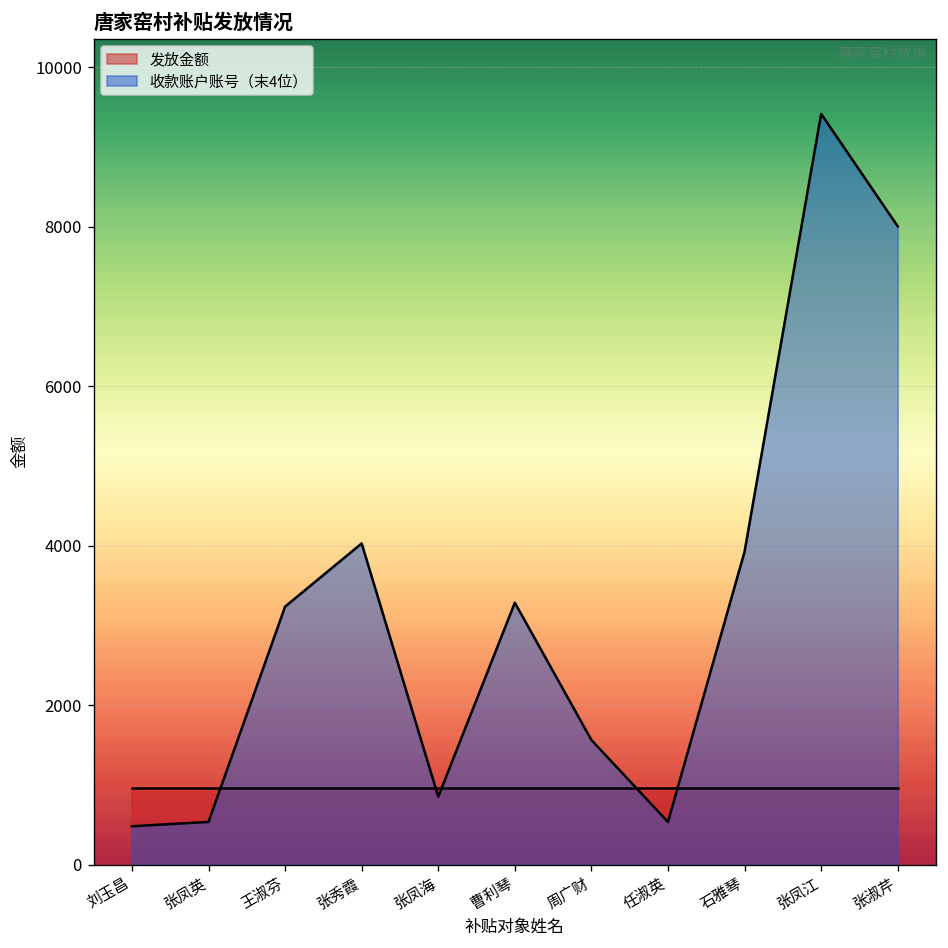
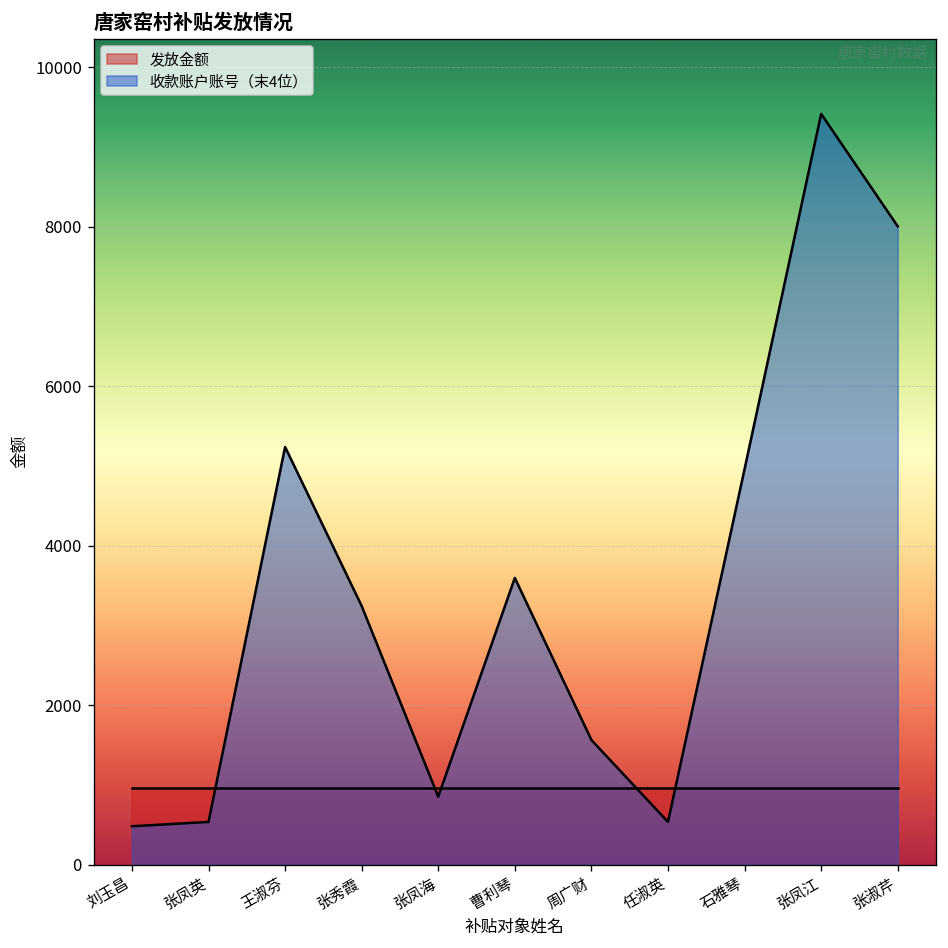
  {
    "发放金额": {
      "刘玉昌": 1000,
      "张凤英": 1000,
      "王淑芬": 1000,
      "张秀霞": 1000,
      "张凤海": 1000,
      "曹利琴": 1000,
      "周广财": 1000,
      "任淑英": 1000,
      "石雅琴": 1000,
      "张凤江": 1000,
      "张淑芹": 1000
    },
    "收款账户账号（末4位）": {
      "刘玉昌": 500,
      "张凤英": 500,
-     "王淑芬": 3200,
-     "张秀霞": 4000,
+     "王淑芬": 5200,
+     "张秀霞": 3200,
      "张凤海": 900,
-     "曹利琴": 3300,
+     "曹利琴": 3600,
      "周广财": 1600,
      "任淑英": 500,
-     "石雅琴": 3900,
+     "石雅琴": 5000,
      "张凤江": 9400,
      "张淑芹": 8000
    }
  }
